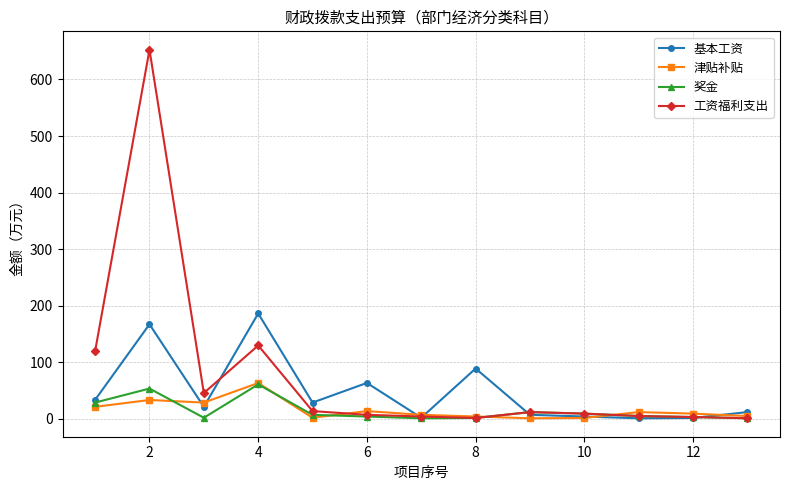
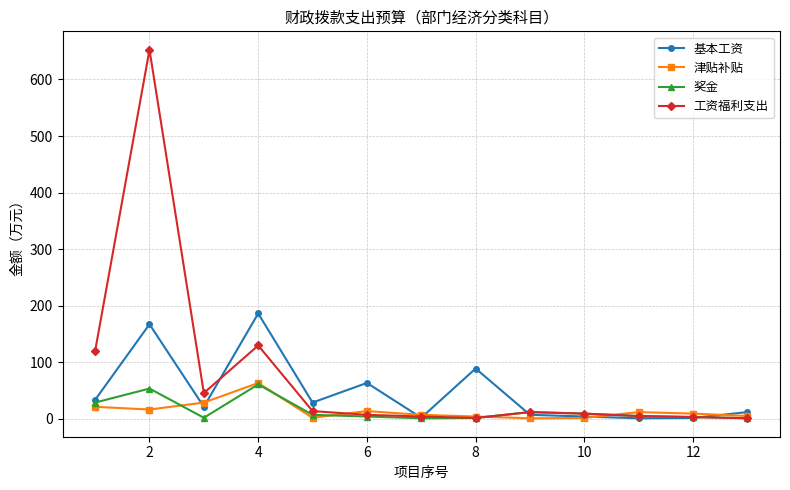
  {
    "基本工资": {
      "2": 170,
      "4": 190,
      "6": 60,
      "8": 90
    },
    "津贴补贴": {
-     "2": 30,
+     "2": 20,
      "6": 10,
      "12": 10
    },
    "奖金": {
      "2": 50
    },
    "工资福利支出": {
      "2": 650,
      "4": 130
    }
  }
